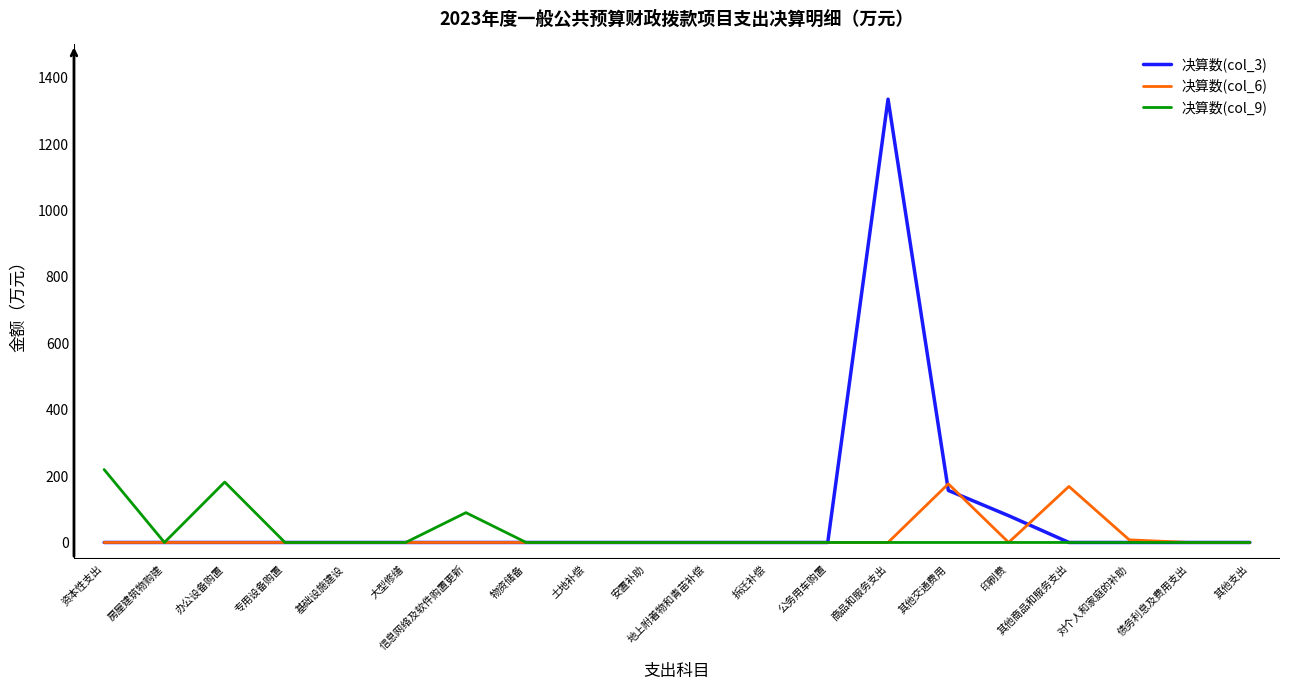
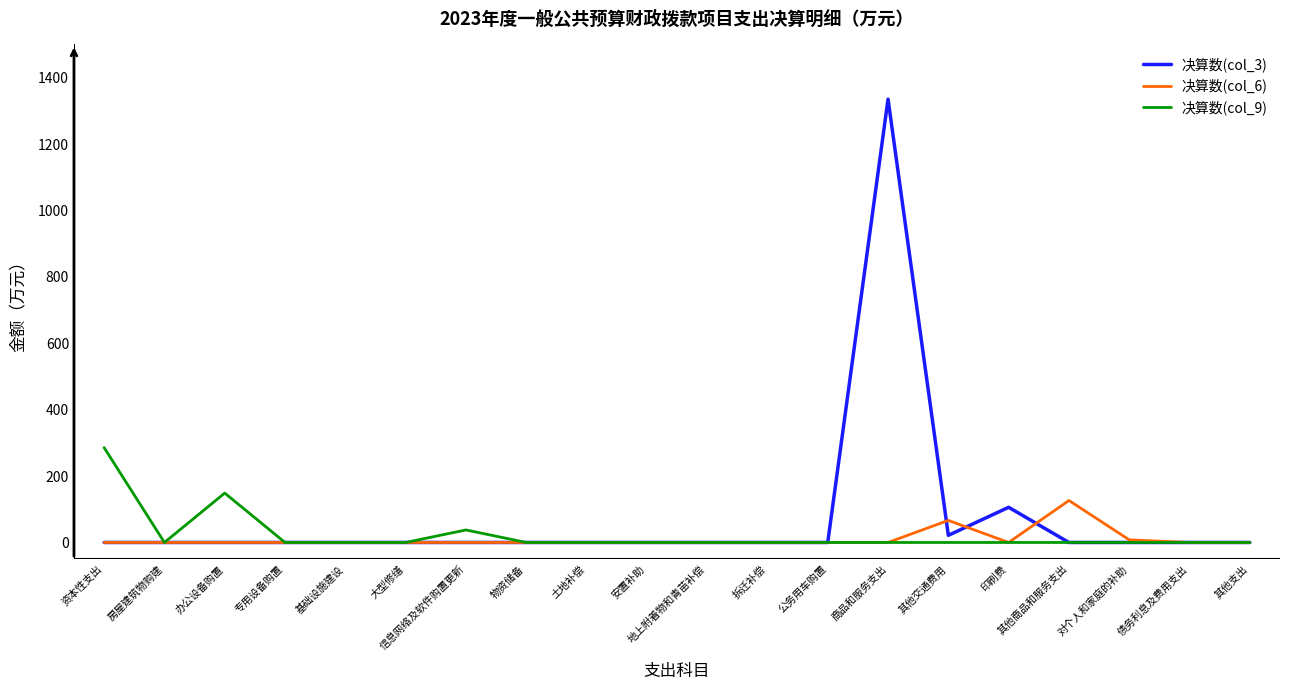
  {
    "决算数(col_3)": {
      "商品和服务支出": 1340,
-     "其他交通费用": 160,
-     "印刷费": 80
+     "其他交通费用": 20,
+     "印刷费": 110
    },
    "决算数(col_6)": {
-     "其他交通费用": 180,
-     "其他商品和服务支出": 170,
+     "其他交通费用": 70,
+     "其他商品和服务支出": 130,
      "对个人和家庭的补助": 10
    },
    "决算数(col_9)": {
-     "资本性支出": 220,
-     "办公设备购置": 180,
-     "信息网络及软件购置更新": 90,
+     "资本性支出": 290,
+     "办公设备购置": 150,
+     "信息网络及软件购置更新": 40,
      "其他交通费用": 0
    }
  }
